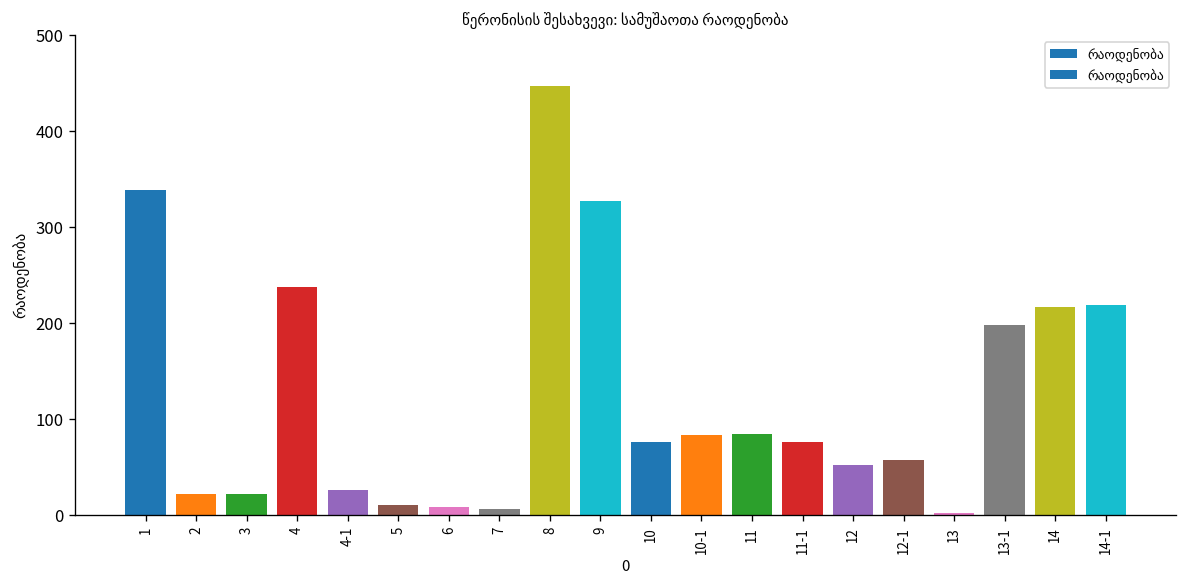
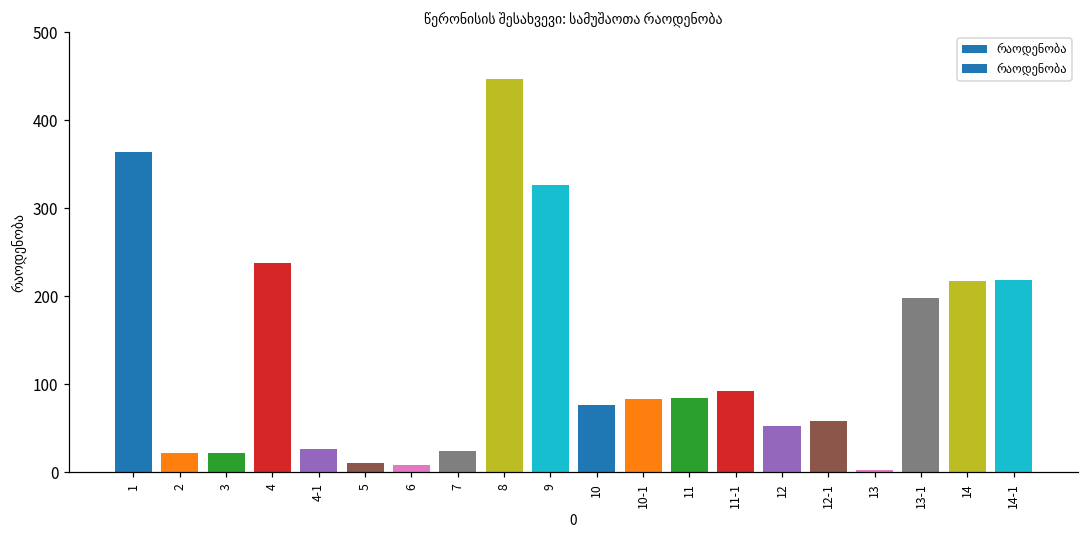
  {
-   "1": 340,
+   "1": 360,
    "2": 20,
    "3": 20,
    "4": 240,
    "4-1": 30,
    "5": 10,
    "6": 10,
-   "7": 10,
+   "7": 20,
    "8": 450,
    "9": 330,
    "10": 80,
    "10-1": 80,
    "11": 80,
-   "11-1": 80,
+   "11-1": 90,
    "12": 50,
    "12-1": 60,
    "13-1": 200,
    "14": 220,
    "14-1": 220
  }
